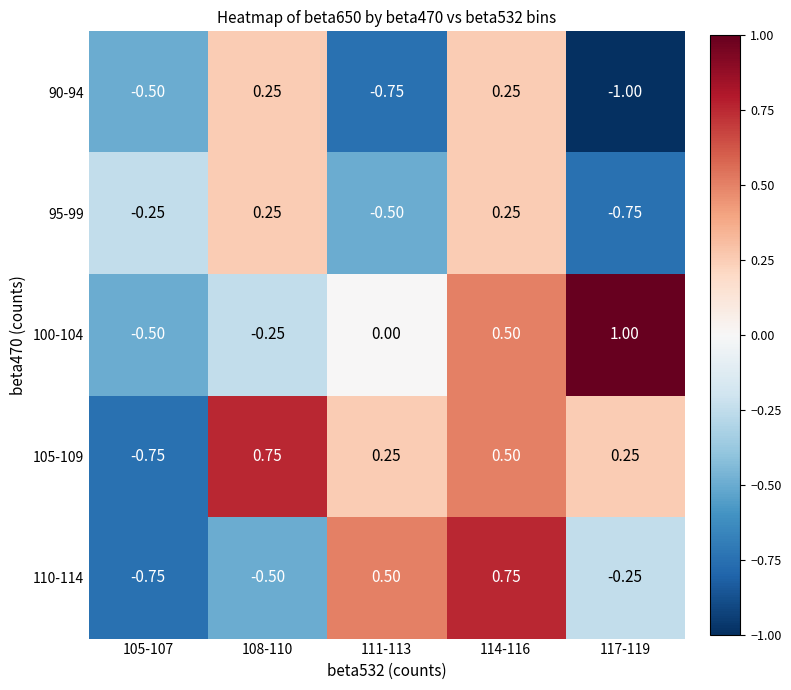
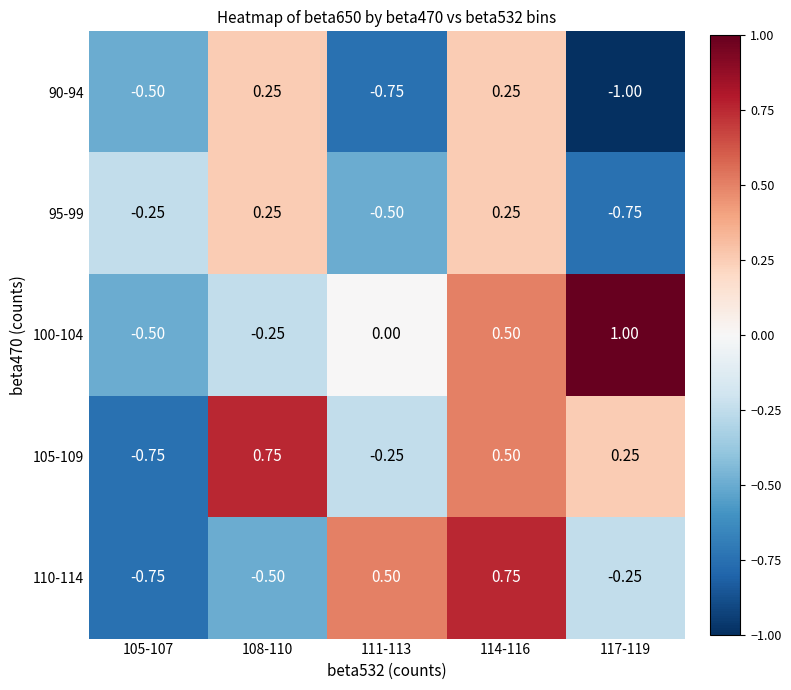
  {
    "90-94": {
      "105-107": -0.50,
      "108-110": 0.25,
      "111-113": -0.75,
      "114-116": 0.25,
      "117-119": -1.00
    },
    "95-99": {
      "105-107": -0.25,
      "108-110": 0.25,
      "111-113": -0.50,
      "114-116": 0.25,
      "117-119": -0.75
    },
    "100-104": {
      "105-107": -0.50,
      "108-110": -0.25,
      "111-113": 0.00,
      "114-116": 0.50,
      "117-119": 1.00
    },
    "105-109": {
      "105-107": -0.75,
      "108-110": 0.75,
-     "111-113": 0.25,
+     "111-113": -0.25,
      "114-116": 0.50,
      "117-119": 0.25
    },
    "110-114": {
      "105-107": -0.75,
      "108-110": -0.50,
      "111-113": 0.50,
      "114-116": 0.75,
      "117-119": -0.25
    }
  }
